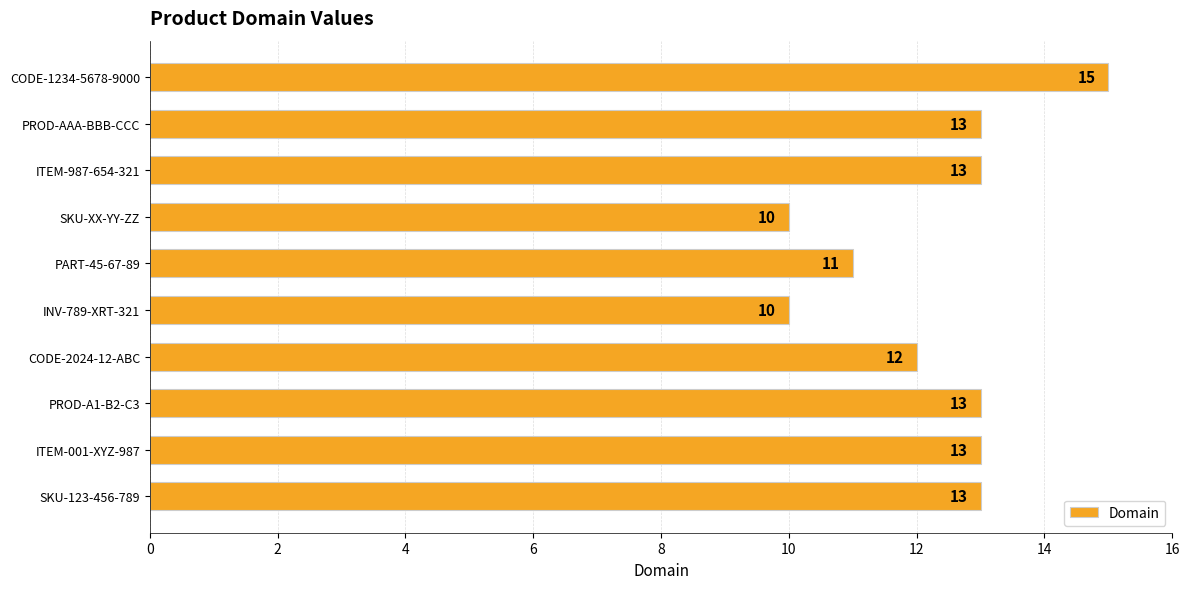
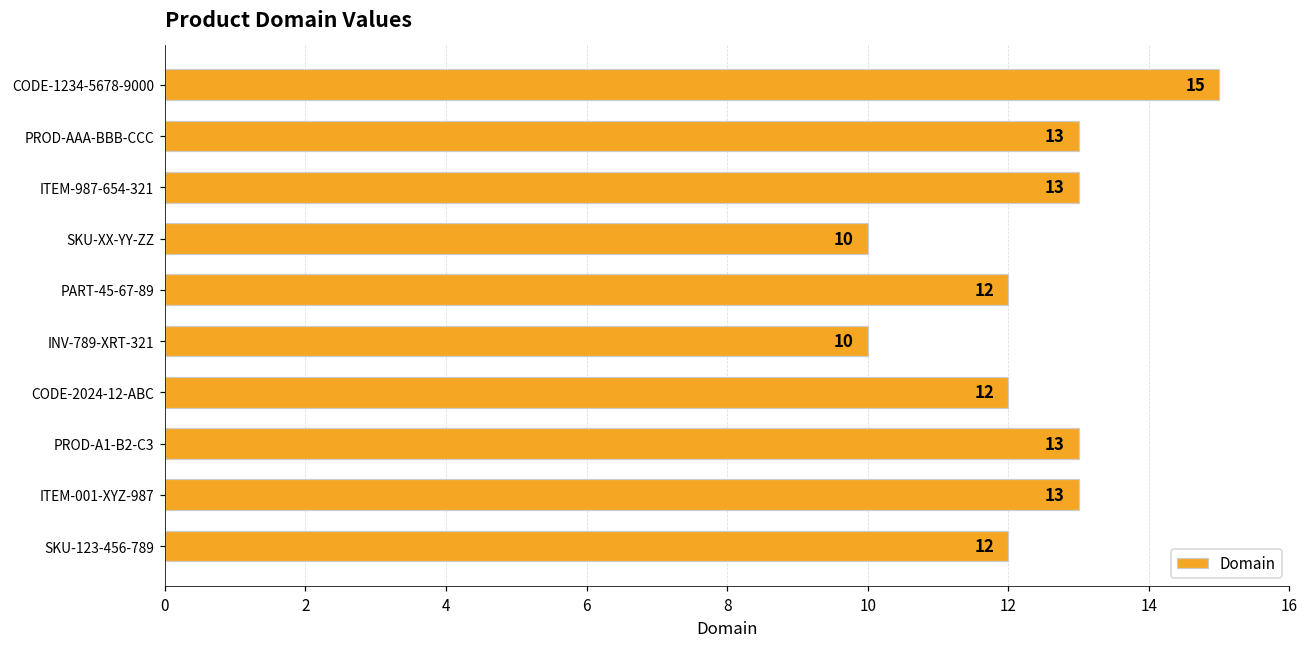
  {
    "CODE-1234-5678-9000": 15,
    "PROD-AAA-BBB-CCC": 13,
    "ITEM-987-654-321": 13,
    "SKU-XX-YY-ZZ": 10,
-   "PART-45-67-89": 11,
+   "PART-45-67-89": 12,
    "INV-789-XRT-321": 10,
    "CODE-2024-12-ABC": 12,
    "PROD-A1-B2-C3": 13,
    "ITEM-001-XYZ-987": 13,
-   "SKU-123-456-789": 13
+   "SKU-123-456-789": 12
  }
